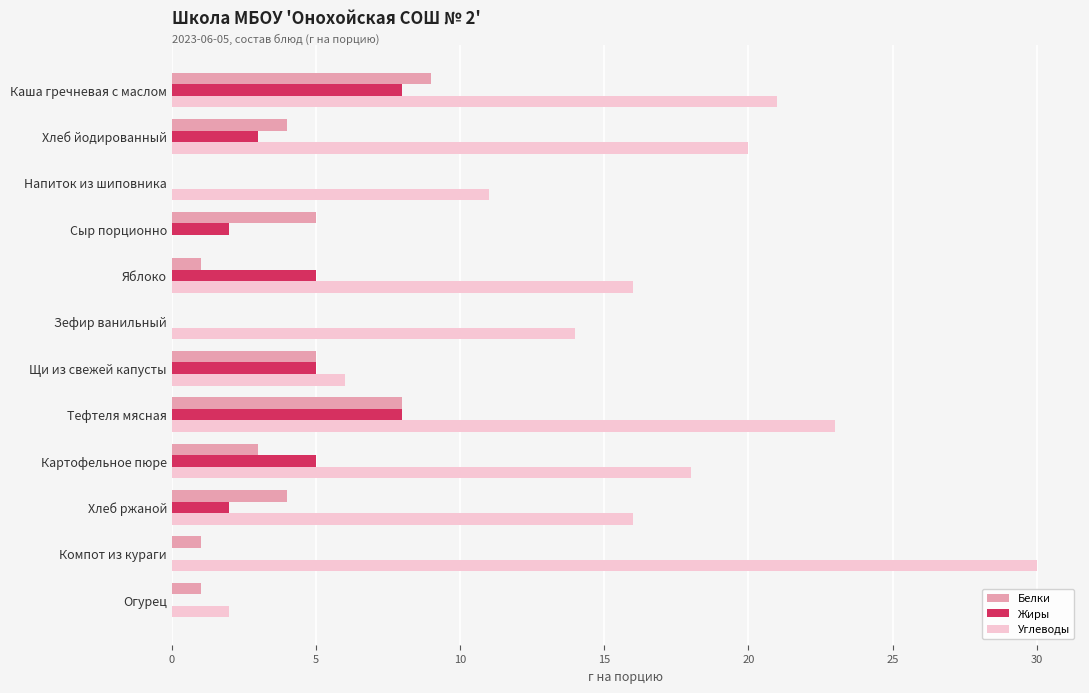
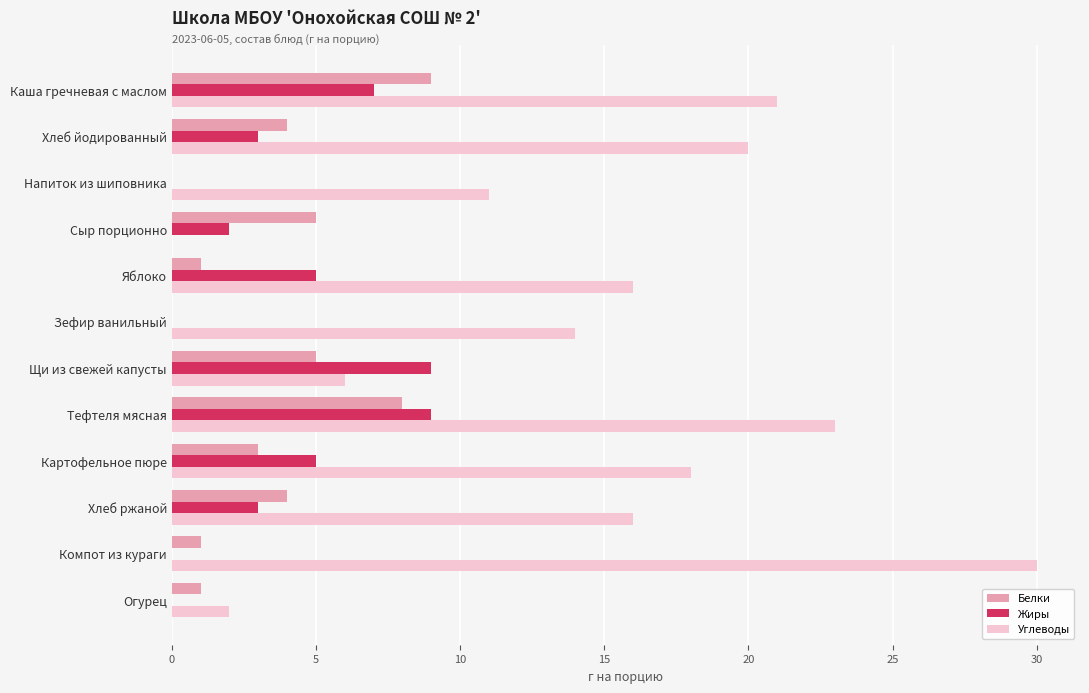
  {
    "Жиры": {
-     "Каша гречневая с маслом": 8,
+     "Каша гречневая с маслом": 7,
      "Хлеб йодированный": 3,
      "Напиток из шиповника": 0,
      "Сыр порционно": 2,
      "Яблоко": 5,
      "Зефир ванильный": 0,
-     "Щи из свежей капусты": 5,
-     "Тефтеля мясная": 8,
+     "Щи из свежей капусты": 9,
+     "Тефтеля мясная": 9,
      "Картофельное пюре": 5,
-     "Хлеб ржаной": 2,
+     "Хлеб ржаной": 3,
      "Компот из кураги": 0,
      "Огурец": 0
    }
  }
